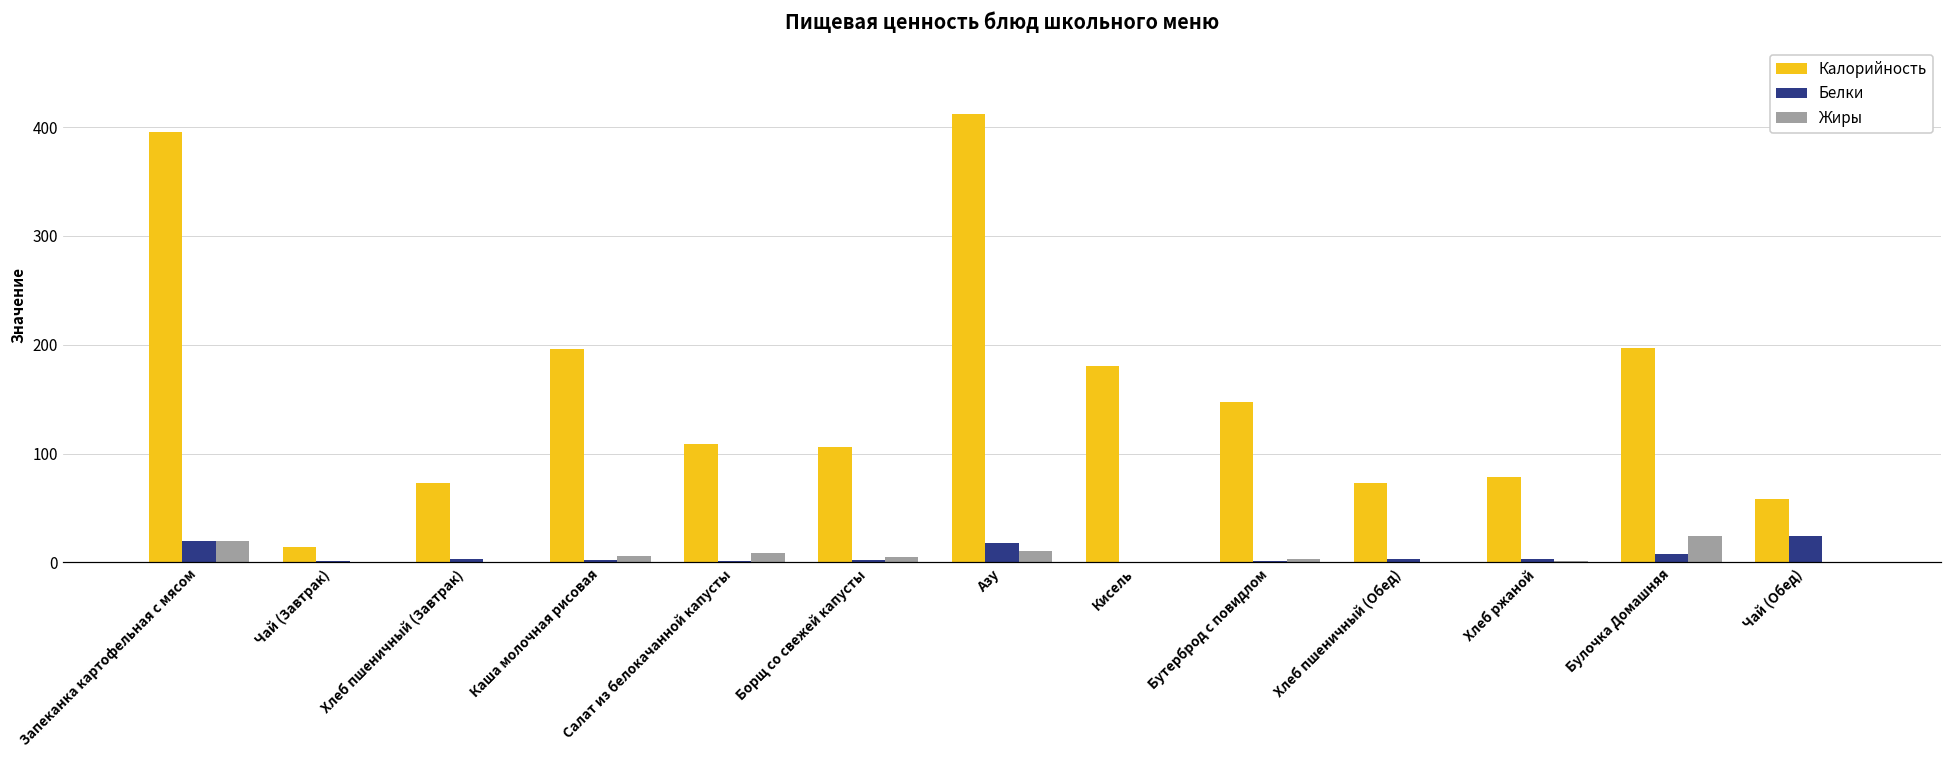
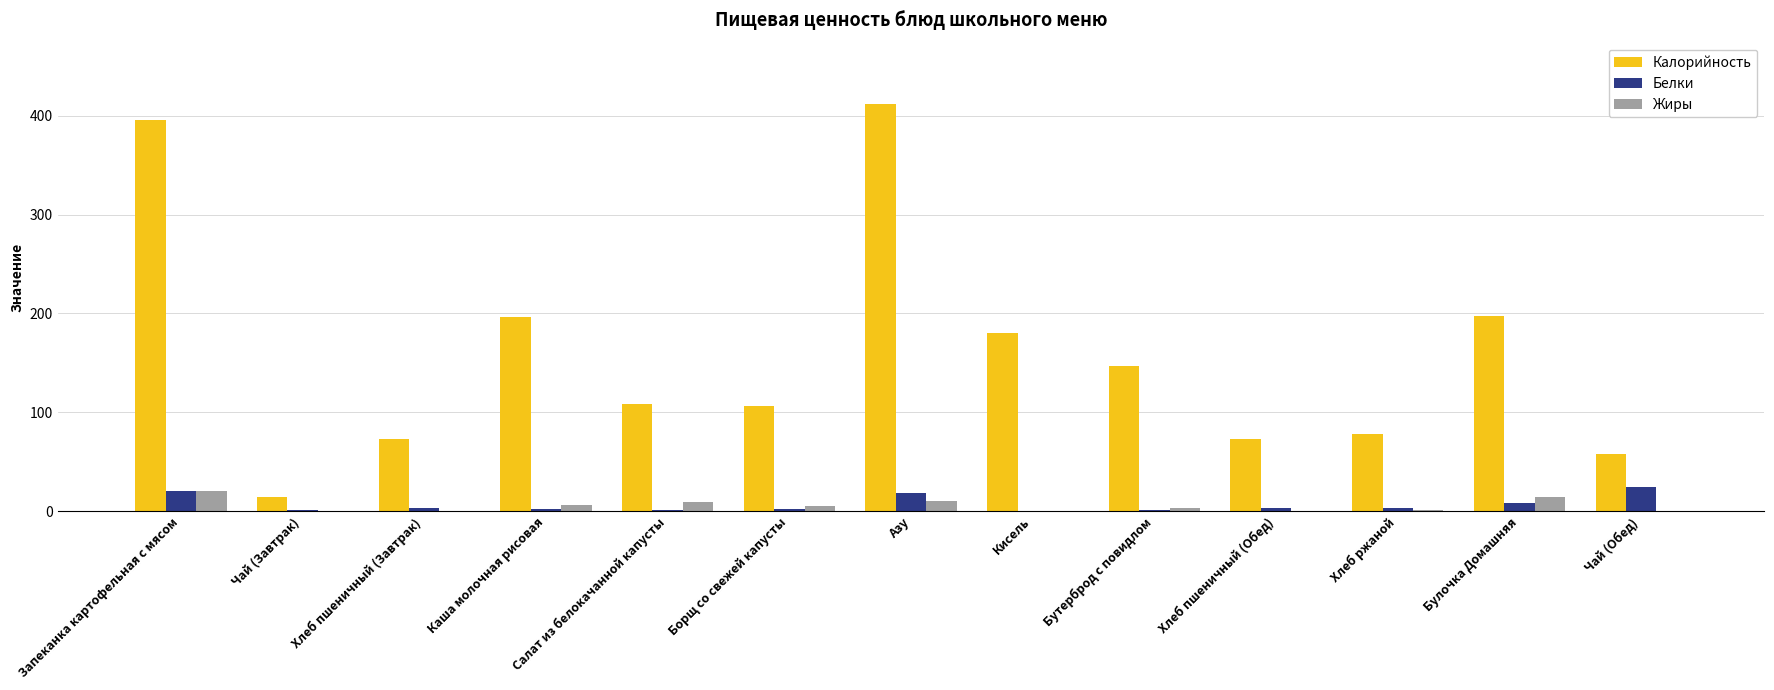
  {
    "Калорийность": {
      "Запеканка картофельная с мясом": 400,
      "Чай (Завтрак)": 10,
      "Хлеб пшеничный (Завтрак)": 70,
      "Каша молочная рисовая": 200,
      "Салат из белокачанной капусты": 110,
      "Борщ со свежей капусты": 110,
      "Азу": 410,
      "Кисель": 180,
      "Бутерброд с повидлом": 150,
      "Хлеб пшеничный (Обед)": 70,
      "Хлеб ржаной": 80,
      "Булочка Домашняя": 200,
      "Чай (Обед)": 60
    },
    "Белки": {
      "Запеканка картофельная с мясом": 20,
      "Хлеб пшеничный (Завтрак)": 0,
      "Азу": 20,
      "Кисель": 0,
      "Хлеб пшеничный (Обед)": 0,
      "Хлеб ржаной": 0,
      "Булочка Домашняя": 10,
      "Чай (Обед)": 20
    },
    "Жиры": {
      "Запеканка картофельная с мясом": 20,
      "Чай (Завтрак)": 0,
      "Хлеб пшеничный (Завтрак)": 0,
      "Каша молочная рисовая": 10,
      "Салат из белокачанной капусты": 10,
      "Борщ со свежей капусты": 10,
      "Азу": 10,
      "Кисель": 0,
      "Бутерброд с повидлом": 0,
      "Хлеб пшеничный (Обед)": 0,
-     "Булочка Домашняя": 20,
+     "Булочка Домашняя": 10,
      "Чай (Обед)": 0
    }
  }
